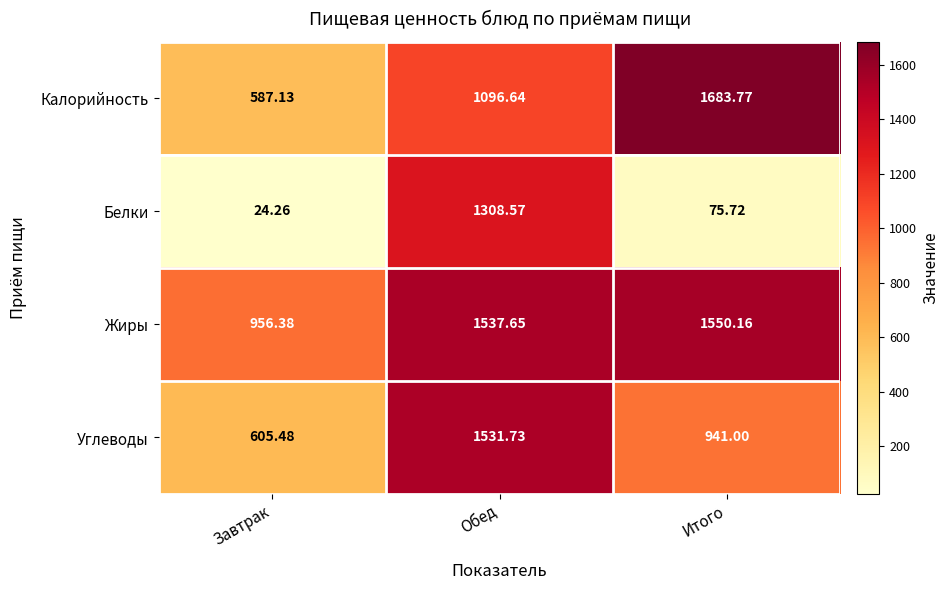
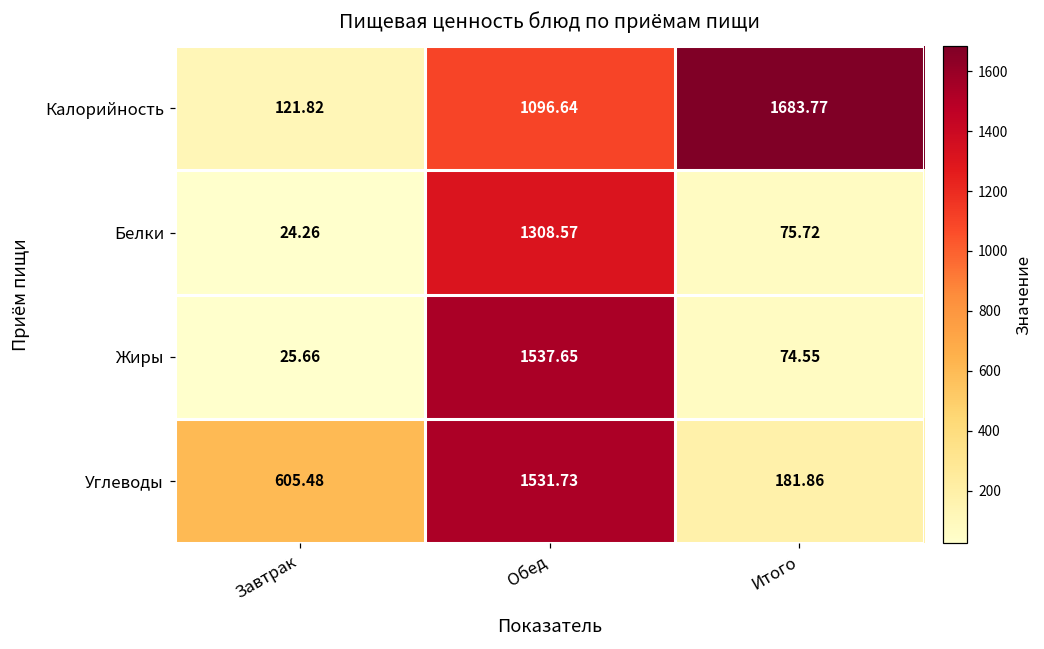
  {
    "Калорийность": {
-     "Завтрак": 587.13,
+     "Завтрак": 121.82,
      "Обед": 1096.64,
      "Итого": 1683.77
    },
    "Белки": {
      "Завтрак": 24.26,
      "Обед": 1308.57,
      "Итого": 75.72
    },
    "Жиры": {
-     "Завтрак": 956.38,
+     "Завтрак": 25.66,
      "Обед": 1537.65,
-     "Итого": 1550.16
+     "Итого": 74.55
    },
    "Углеводы": {
      "Завтрак": 605.48,
      "Обед": 1531.73,
-     "Итого": 941.00
+     "Итого": 181.86
    }
  }
